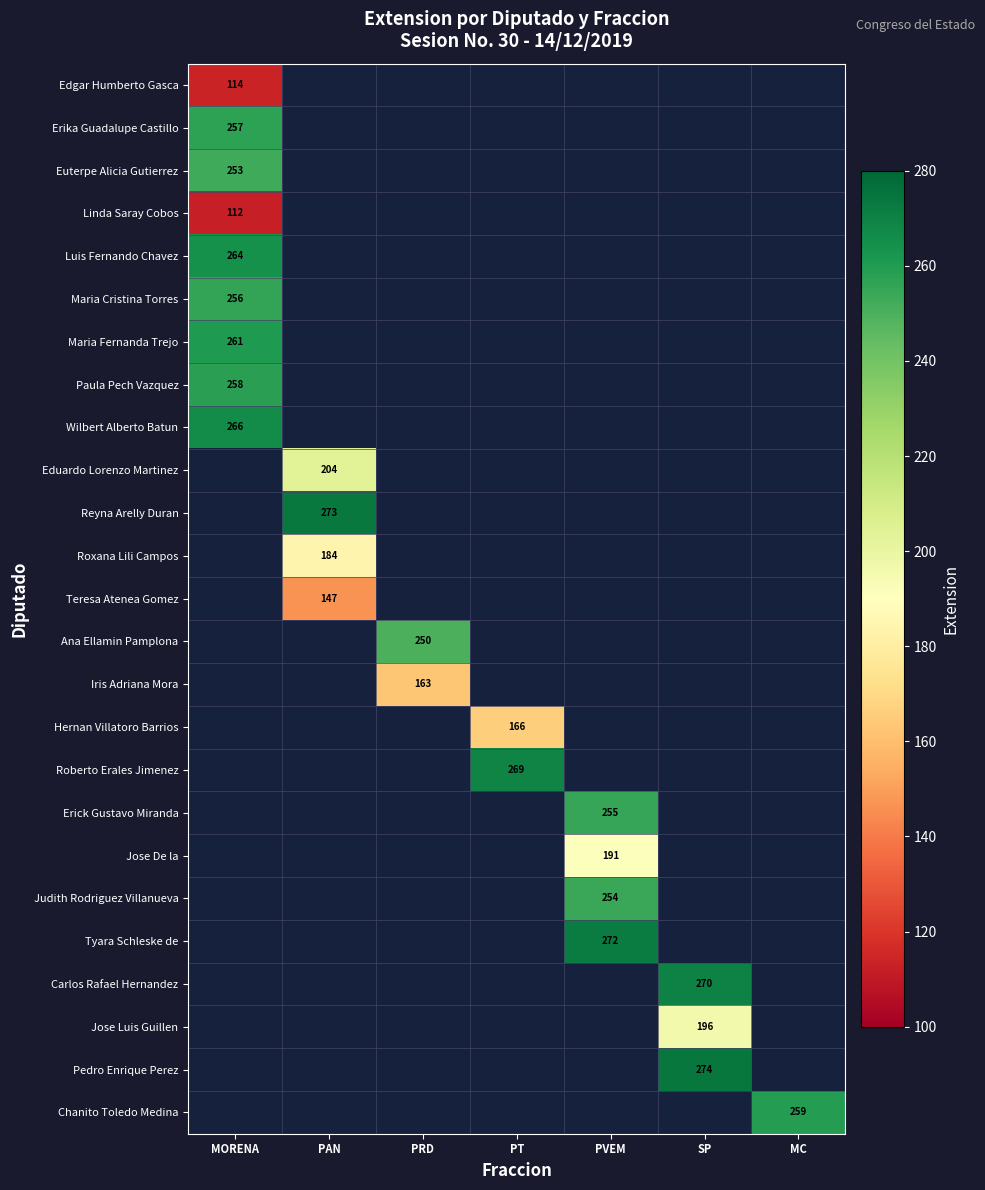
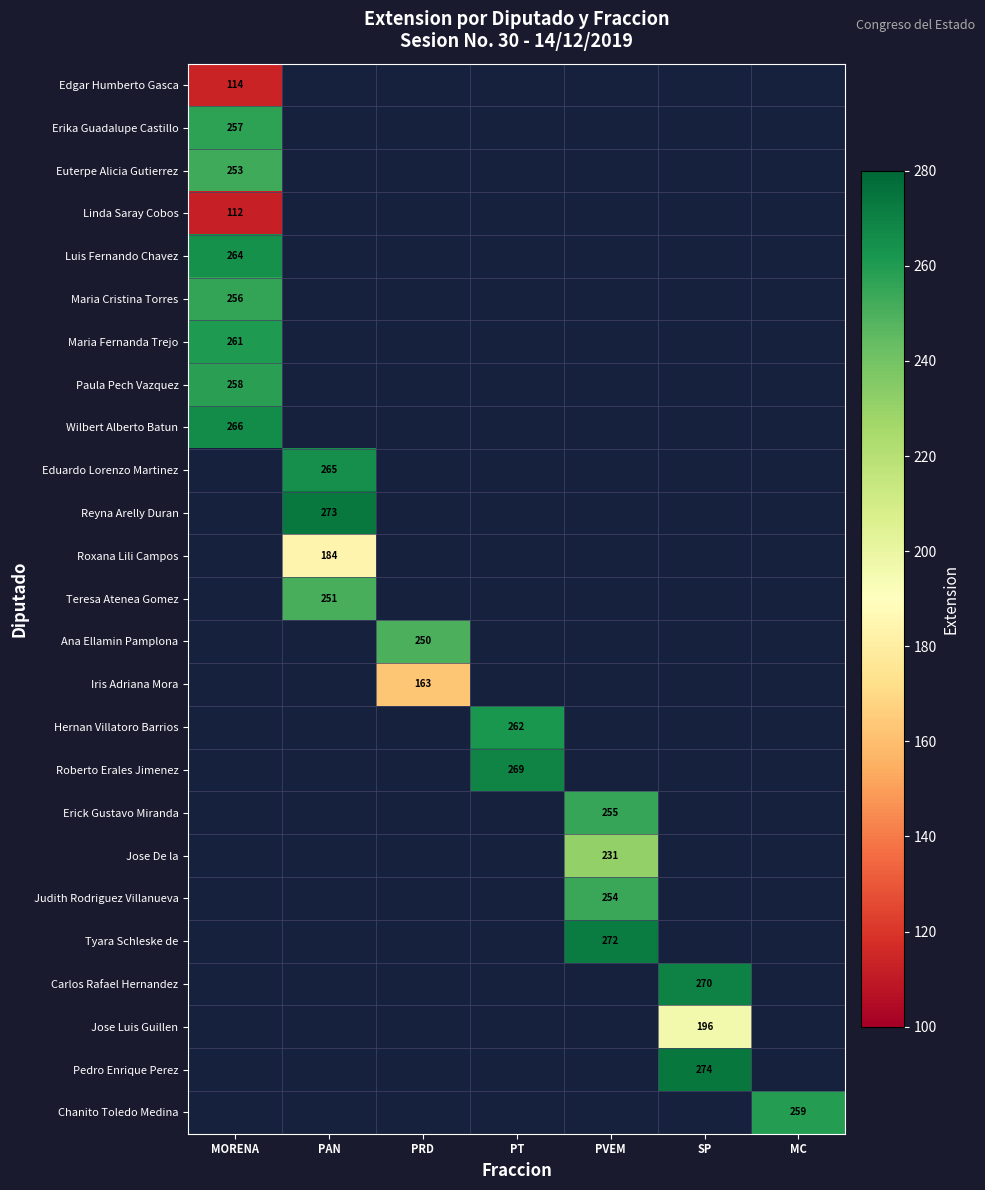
  {
    "Edgar Humberto Gasca": {
      "MORENA": 114
    },
    "Erika Guadalupe Castillo": {
      "MORENA": 257
    },
    "Euterpe Alicia Gutierrez": {
      "MORENA": 253
    },
    "Linda Saray Cobos": {
      "MORENA": 112
    },
    "Luis Fernando Chavez": {
      "MORENA": 264
    },
    "Maria Cristina Torres": {
      "MORENA": 256
    },
    "Maria Fernanda Trejo": {
      "MORENA": 261
    },
    "Paula Pech Vazquez": {
      "MORENA": 258
    },
    "Wilbert Alberto Batun": {
      "MORENA": 266
    },
    "Eduardo Lorenzo Martinez": {
-     "PAN": 204
+     "PAN": 265
    },
    "Reyna Arelly Duran": {
      "PAN": 273
    },
    "Roxana Lili Campos": {
      "PAN": 184
    },
    "Teresa Atenea Gomez": {
-     "PAN": 147
+     "PAN": 251
    },
    "Ana Ellamin Pamplona": {
      "PRD": 250
    },
    "Iris Adriana Mora": {
      "PRD": 163
    },
    "Hernan Villatoro Barrios": {
-     "PT": 166
+     "PT": 262
    },
    "Roberto Erales Jimenez": {
      "PT": 269
    },
    "Erick Gustavo Miranda": {
      "PVEM": 255
    },
    "Jose De la": {
-     "PVEM": 191
+     "PVEM": 231
    },
    "Judith Rodriguez Villanueva": {
      "PVEM": 254
    },
    "Tyara Schleske de": {
      "PVEM": 272
    },
    "Carlos Rafael Hernandez": {
      "SP": 270
    },
    "Jose Luis Guillen": {
      "SP": 196
    },
    "Pedro Enrique Perez": {
      "SP": 274
    },
    "Chanito Toledo Medina": {
      "MC": 259
    }
  }
